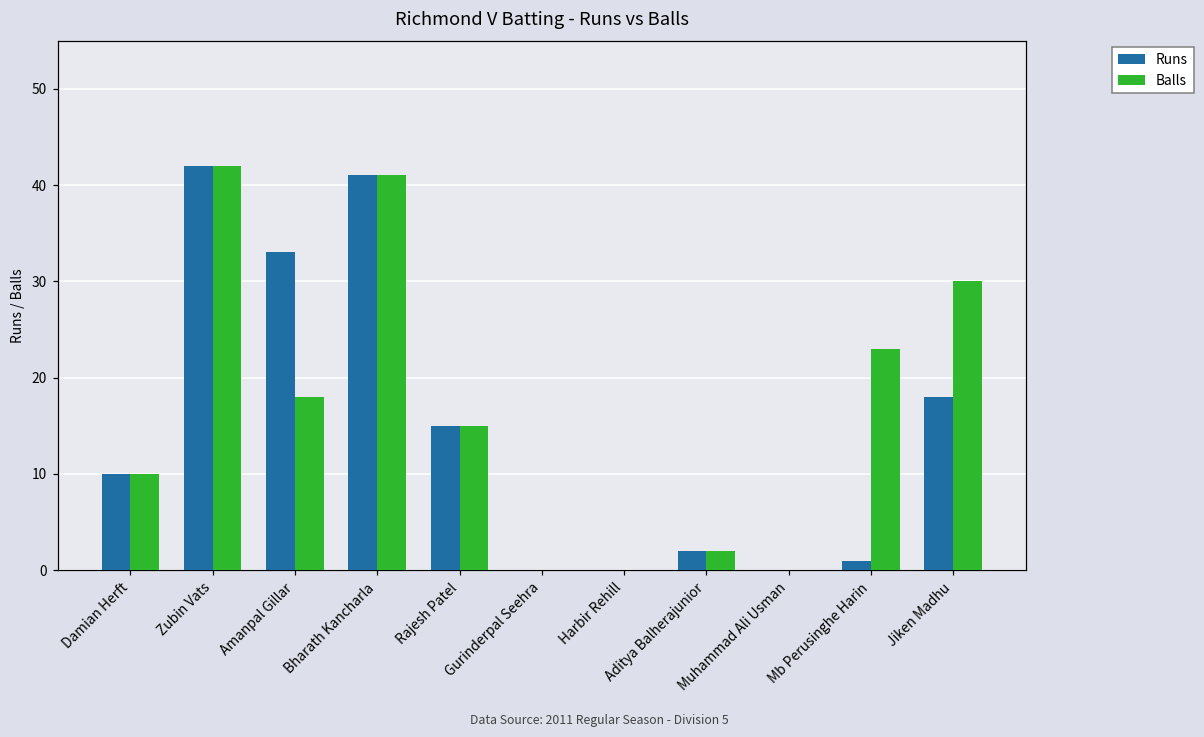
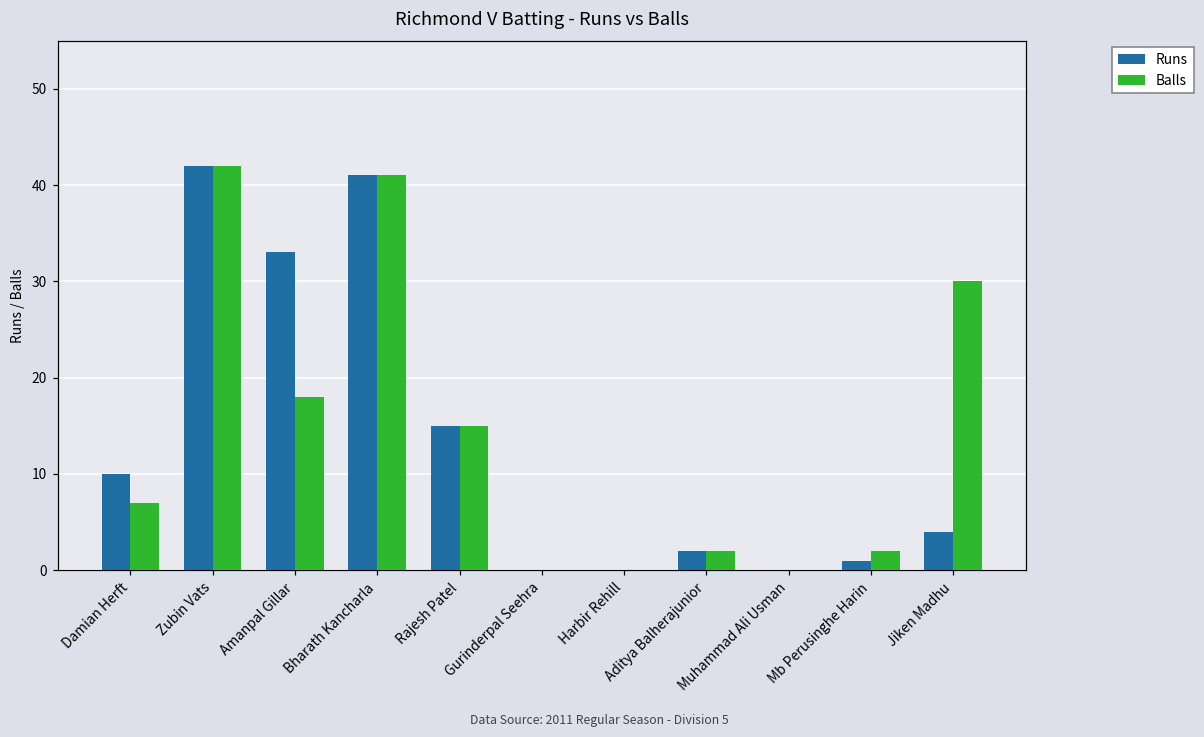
  {
    "Runs": {
      "Damian Herft": 10,
      "Zubin Vats": 42,
      "Amanpal Gillar": 33,
      "Bharath Kancharla": 41,
      "Rajesh Patel": 15,
      "Gurinderpal Seehra": 0,
      "Harbir Rehill": 0,
      "Aditya Balherajunior": 2,
      "Muhammad Ali Usman": 0,
      "Mb Perusinghe Harin": 1,
-     "Jiken Madhu": 18
+     "Jiken Madhu": 4
    },
    "Balls": {
-     "Damian Herft": 10,
+     "Damian Herft": 7,
      "Zubin Vats": 42,
      "Amanpal Gillar": 18,
      "Bharath Kancharla": 41,
      "Rajesh Patel": 15,
      "Gurinderpal Seehra": 0,
      "Harbir Rehill": 0,
      "Aditya Balherajunior": 2,
      "Muhammad Ali Usman": 0,
-     "Mb Perusinghe Harin": 23,
+     "Mb Perusinghe Harin": 2,
      "Jiken Madhu": 30
    }
  }
